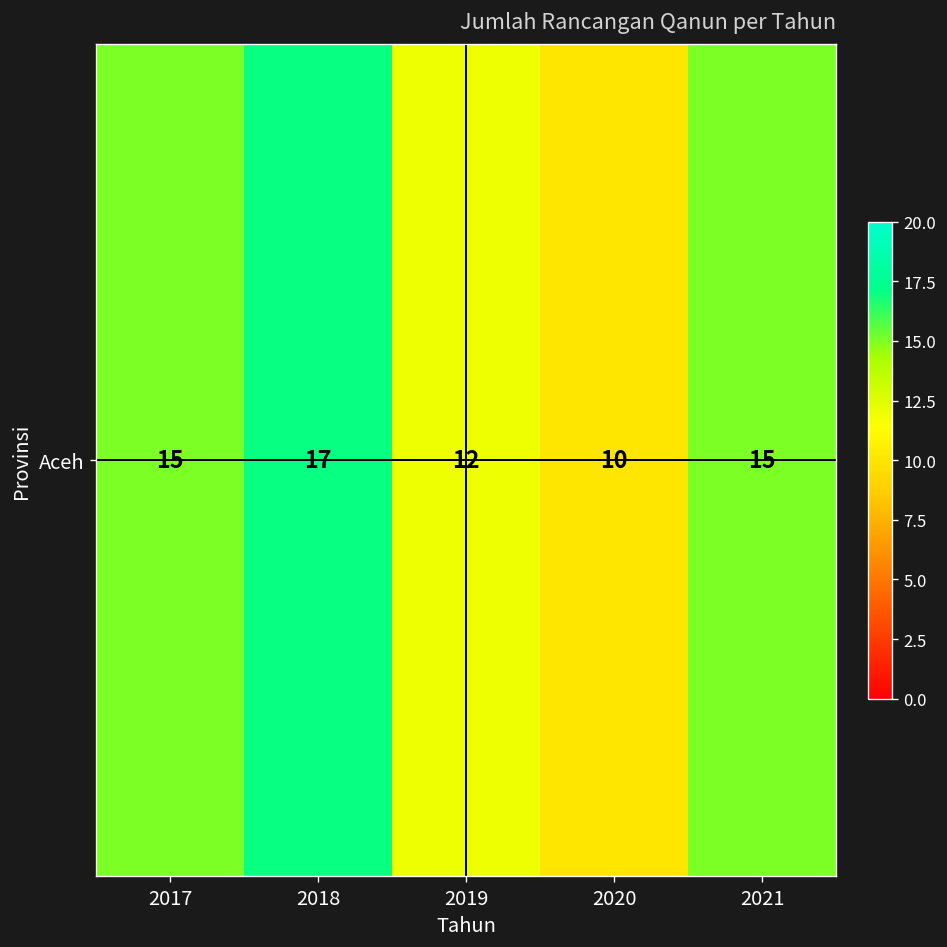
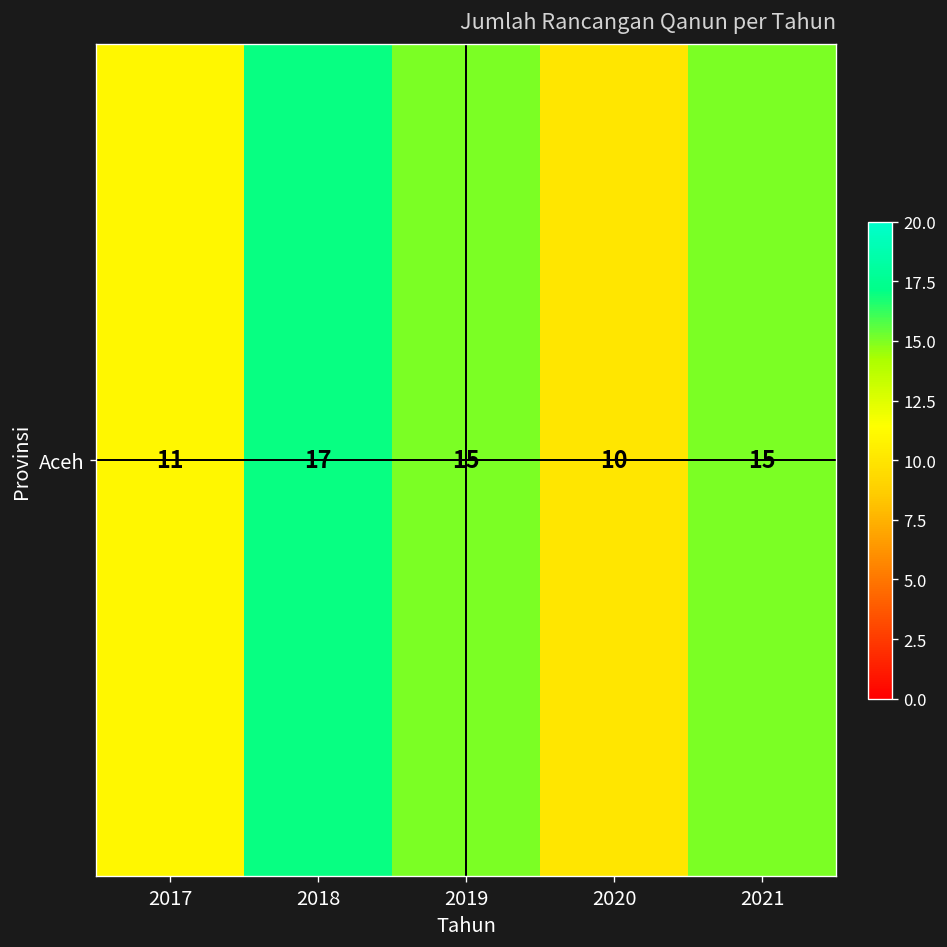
  {
    "Aceh": {
-     "2017": 15,
+     "2017": 11,
      "2018": 17,
-     "2019": 12,
+     "2019": 15,
      "2020": 10,
      "2021": 15
    }
  }
